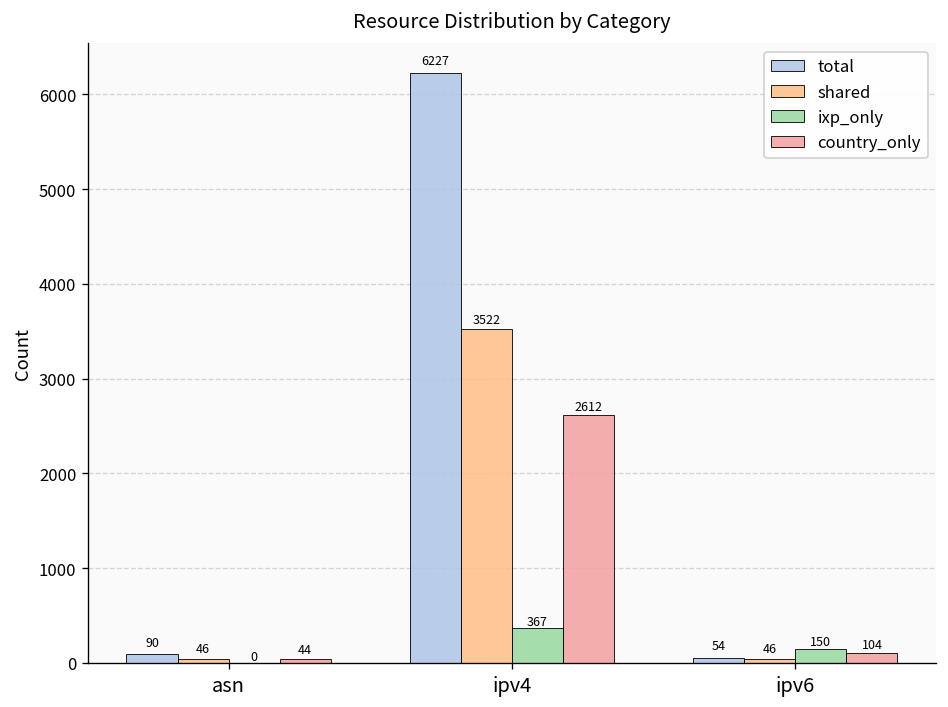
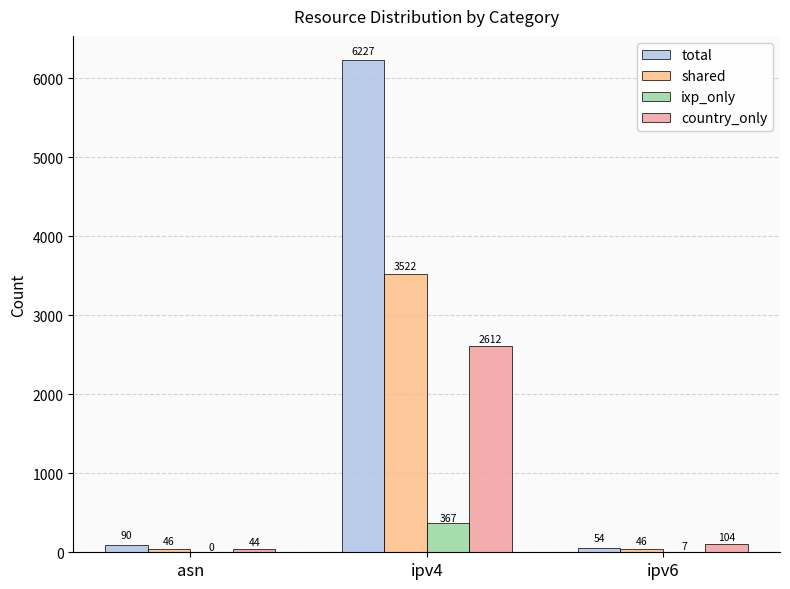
  {
    "total": {
      "asn": 90,
      "ipv4": 6227,
      "ipv6": 54
    },
    "ixp_only": {
      "asn": 0,
      "ipv4": 367,
-     "ipv6": 150
+     "ipv6": 7
    }
  }
